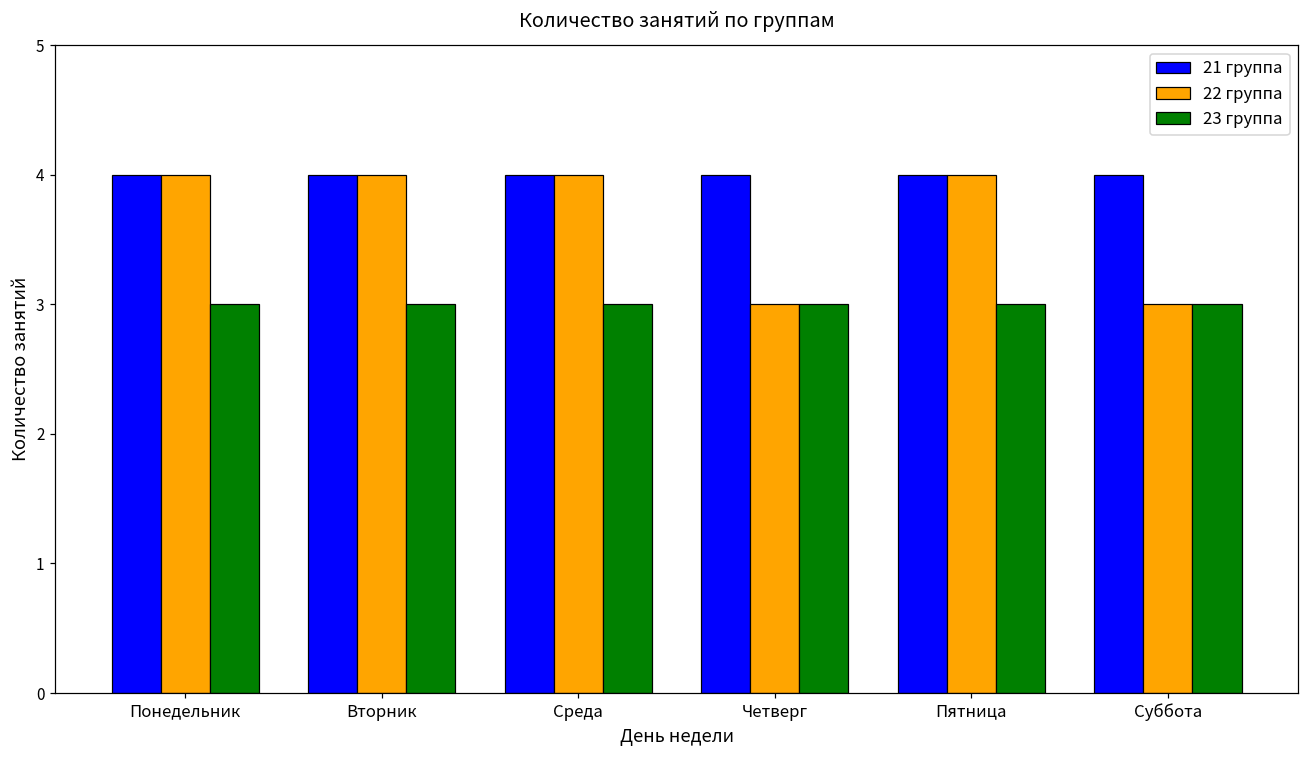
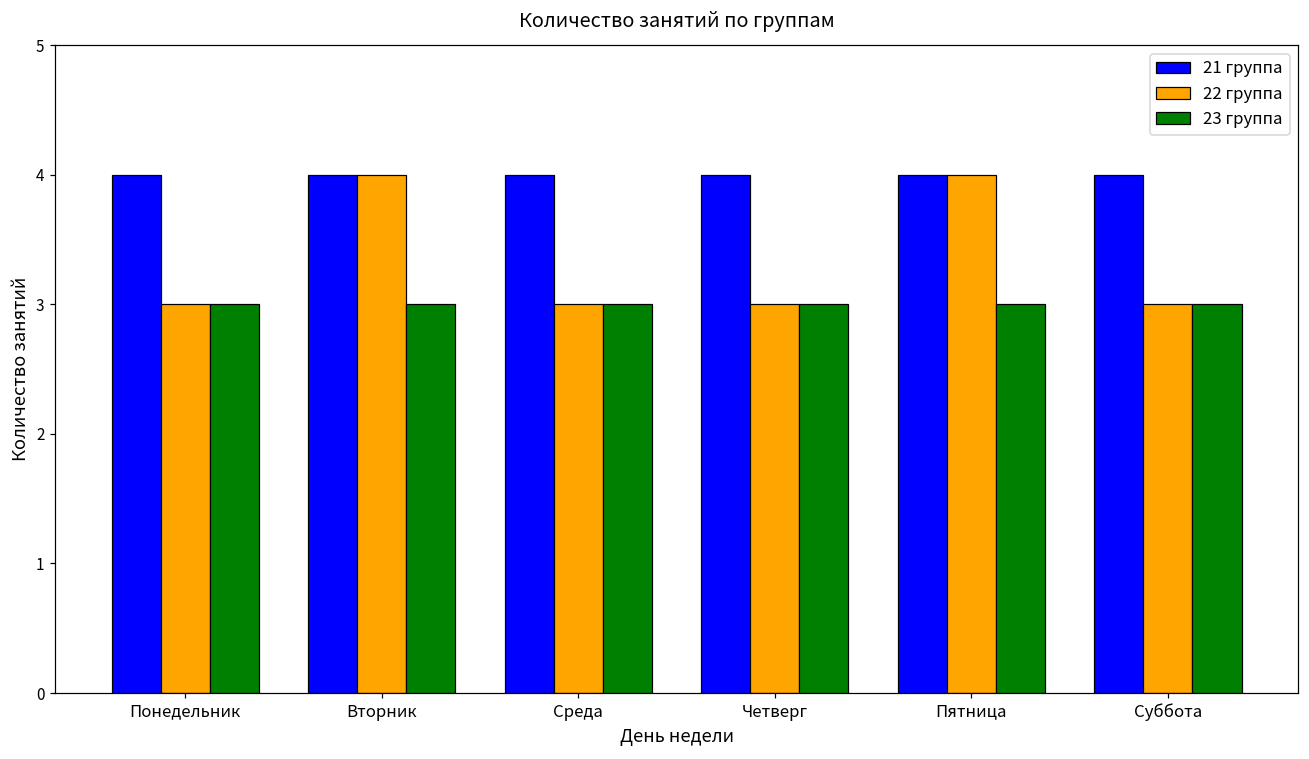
  {
    "21 группа": {
      "Понедельник": 4,
      "Вторник": 4,
      "Среда": 4,
      "Четверг": 4,
      "Пятница": 4,
      "Суббота": 4
    },
    "22 группа": {
-     "Понедельник": 4,
+     "Понедельник": 3,
      "Вторник": 4,
-     "Среда": 4,
+     "Среда": 3,
      "Четверг": 3,
      "Пятница": 4,
      "Суббота": 3
    },
    "23 группа": {
      "Понедельник": 3,
      "Вторник": 3,
      "Среда": 3,
      "Четверг": 3,
      "Пятница": 3,
      "Суббота": 3
    }
  }
